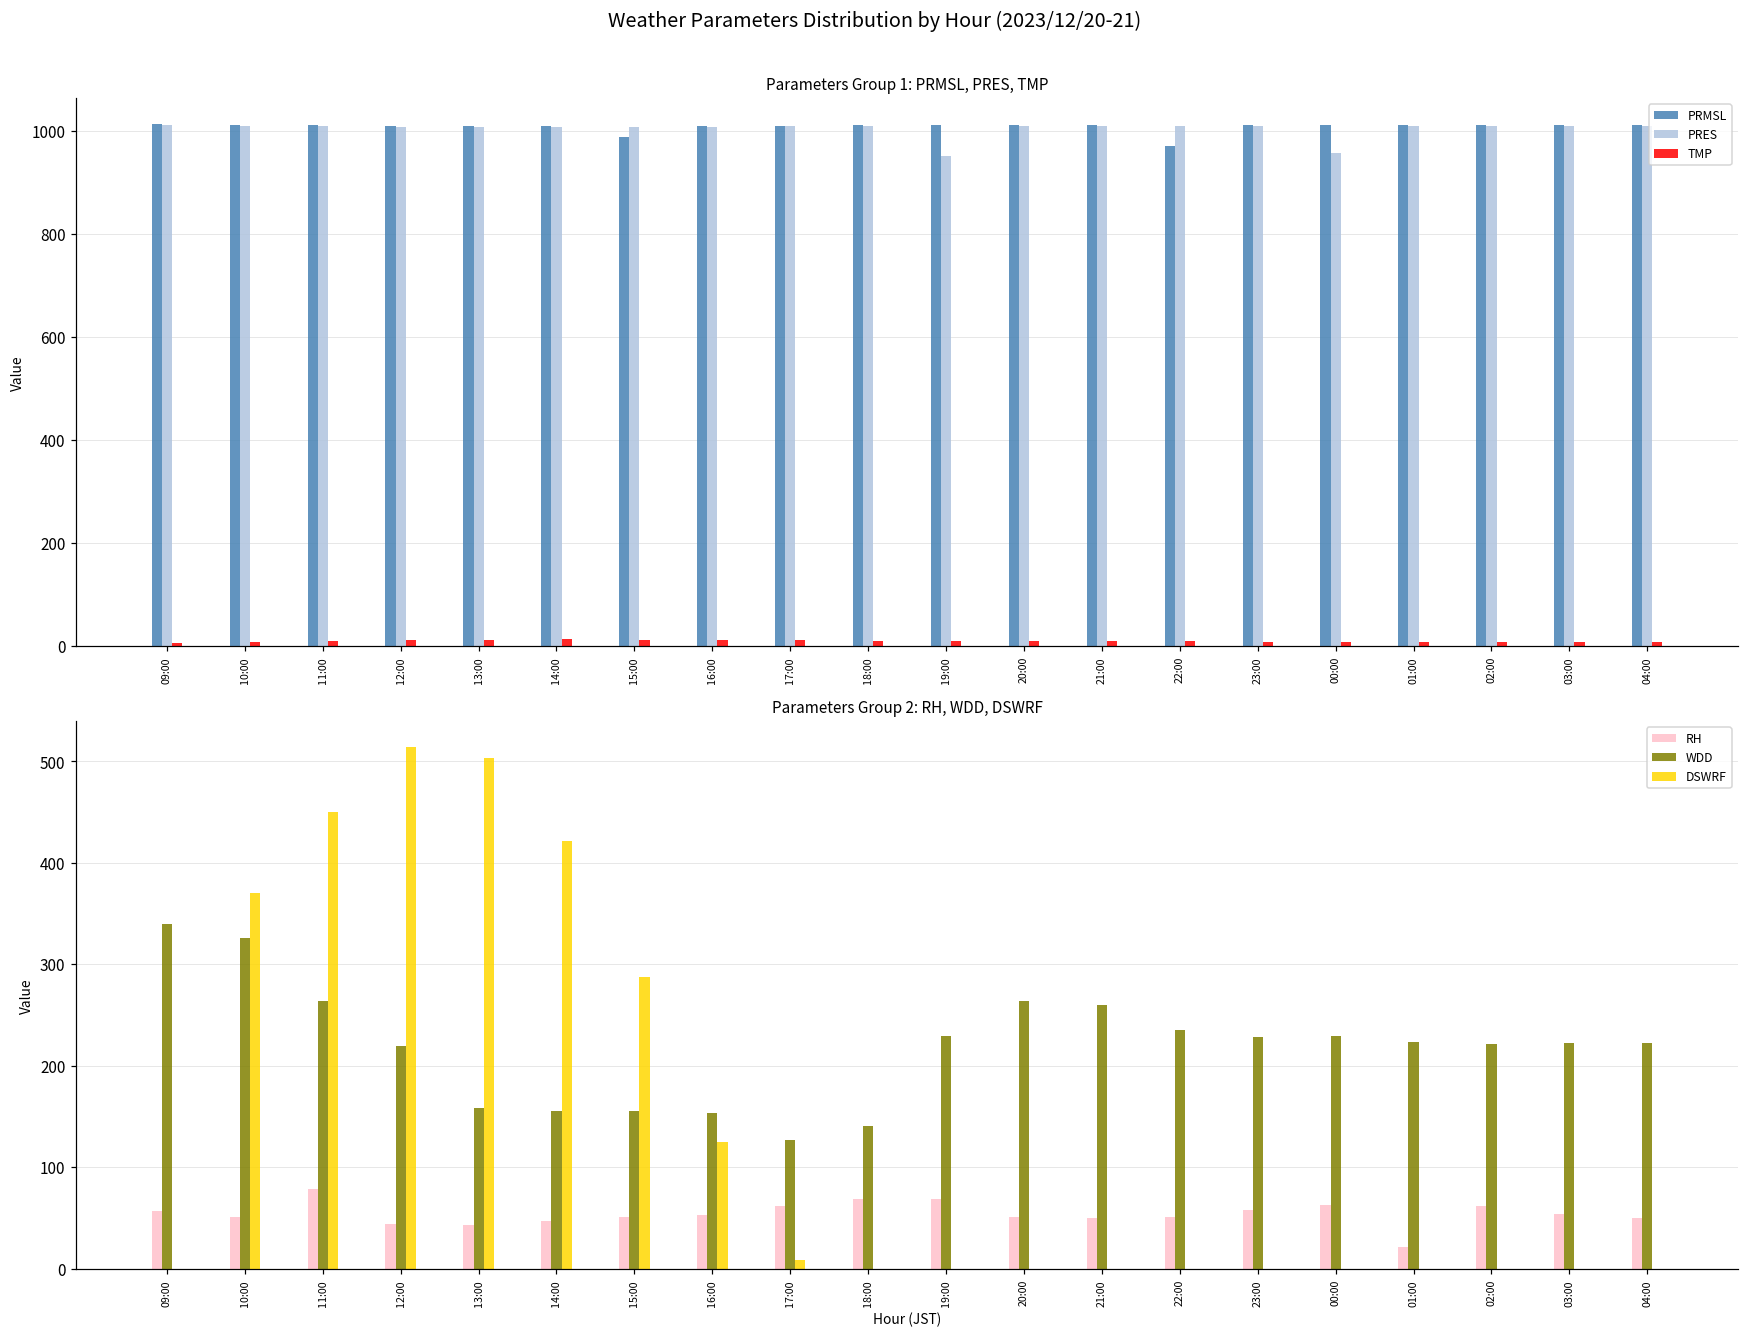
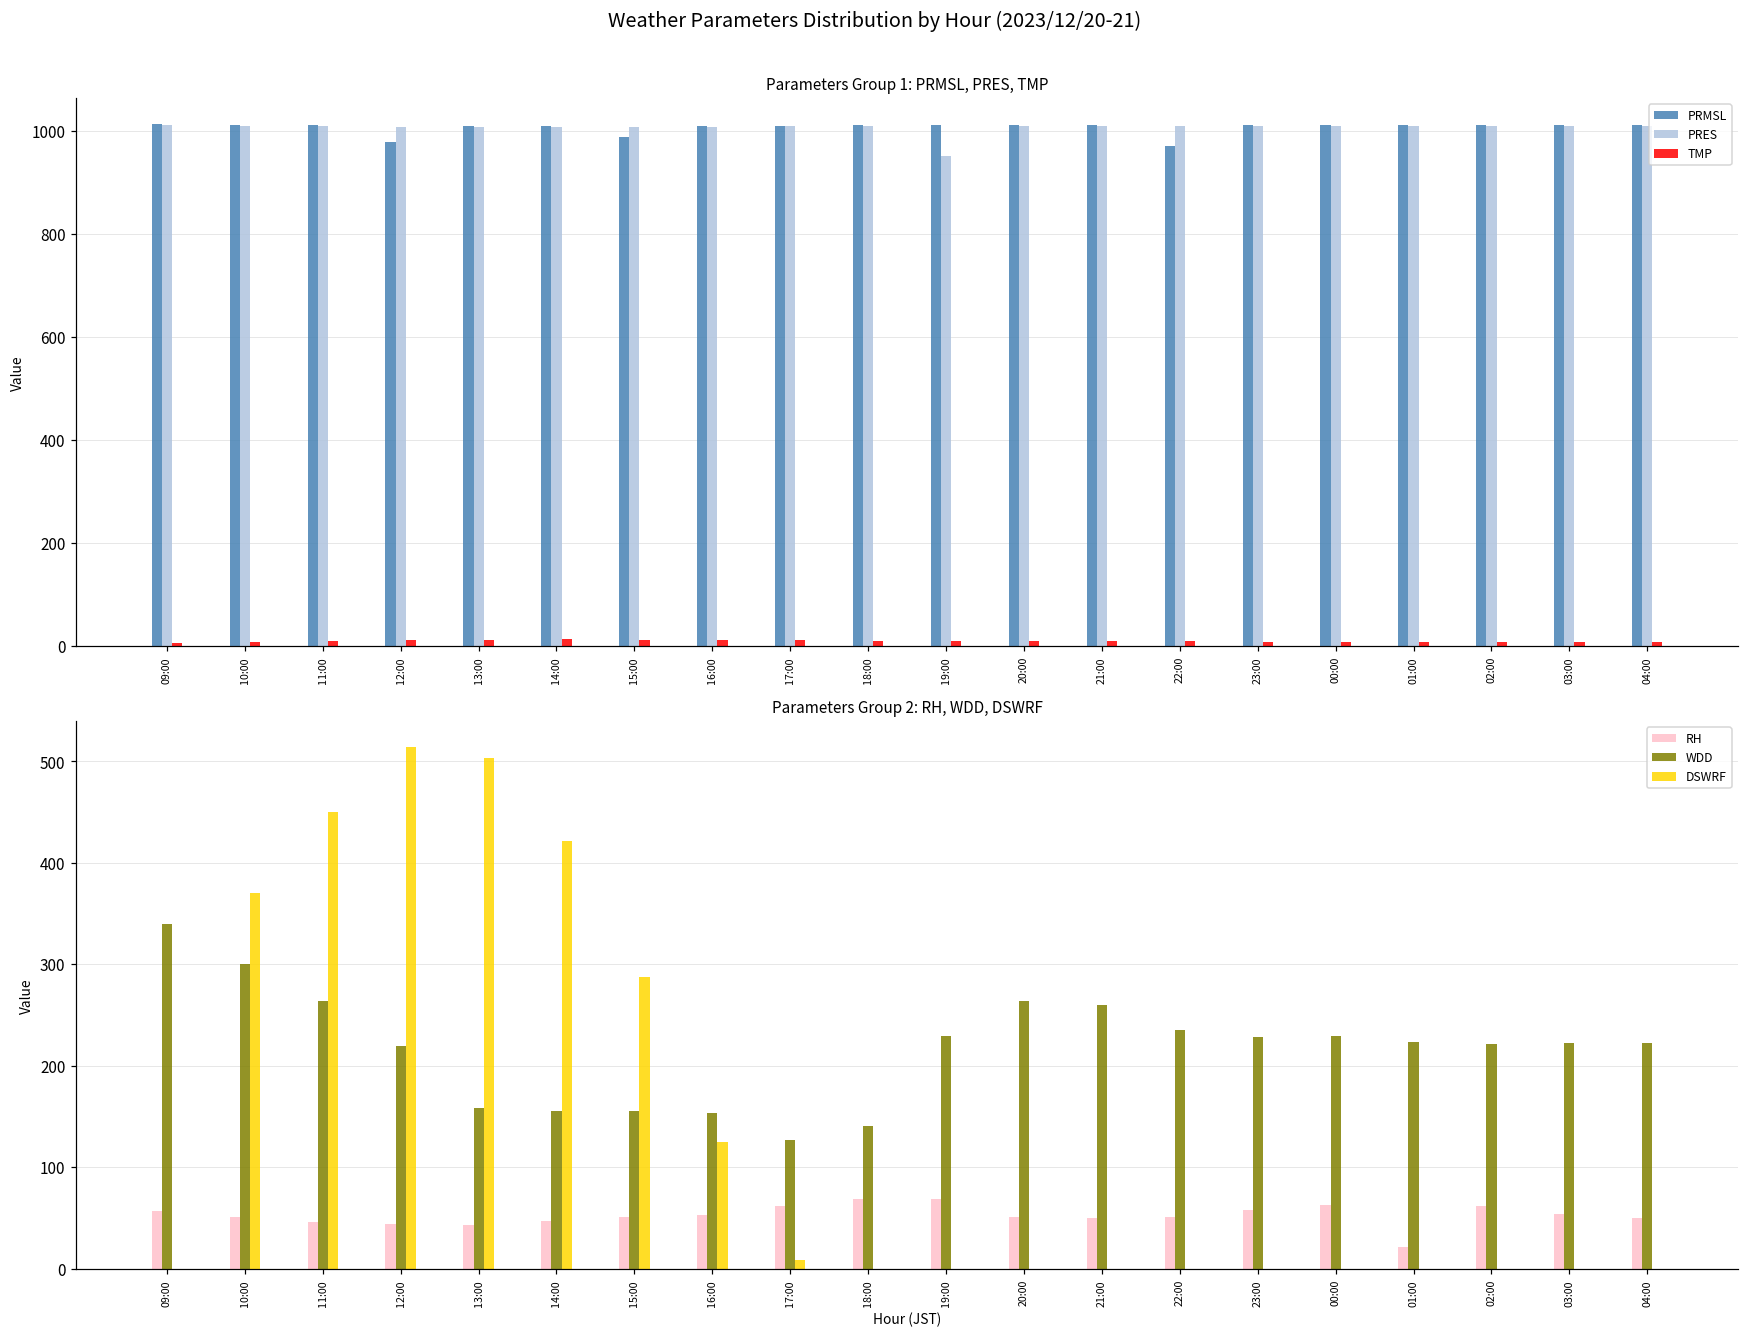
  {
    "Parameters Group 1: PRMSL, PRES, TMP": {
      "PRMSL": {
        "09:00": 1010,
        "10:00": 1010,
        "11:00": 1010,
-       "12:00": 1010,
+       "12:00": 980,
        "13:00": 1010,
        "14:00": 1010,
        "15:00": 990,
        "16:00": 1010,
        "17:00": 1010,
        "18:00": 1010,
        "19:00": 1010,
        "20:00": 1010,
        "21:00": 1010,
        "22:00": 970,
        "23:00": 1010,
        "00:00": 1010,
        "01:00": 1010,
        "02:00": 1010,
        "03:00": 1010,
        "04:00": 1010
      },
      "PRES": {
        "09:00": 1010,
        "10:00": 1010,
        "11:00": 1010,
        "12:00": 1010,
        "13:00": 1010,
        "14:00": 1010,
        "15:00": 1010,
        "16:00": 1010,
        "17:00": 1010,
        "18:00": 1010,
        "19:00": 950,
        "20:00": 1010,
        "21:00": 1010,
        "22:00": 1010,
        "23:00": 1010,
-       "00:00": 960,
+       "00:00": 1010,
        "01:00": 1010,
        "02:00": 1010,
        "03:00": 1010,
        "04:00": 1010
      },
      "TMP": {
        "09:00": 10,
        "10:00": 10,
        "11:00": 10,
        "12:00": 10,
        "13:00": 10,
        "14:00": 10,
        "15:00": 10,
        "16:00": 10,
        "17:00": 10,
        "18:00": 10,
        "19:00": 10,
        "20:00": 10,
        "21:00": 10,
        "22:00": 10,
        "23:00": 10,
        "00:00": 10,
        "01:00": 10,
        "02:00": 10,
        "03:00": 10,
        "04:00": 10
      }
    },
    "Parameters Group 2: RH, WDD, DSWRF": {
      "RH": {
        "09:00": 60,
        "10:00": 50,
-       "11:00": 80,
+       "11:00": 50,
        "12:00": 40,
        "13:00": 40,
        "14:00": 50,
        "15:00": 50,
        "16:00": 50,
        "17:00": 60,
        "18:00": 70,
        "19:00": 70,
        "20:00": 50,
        "21:00": 50,
        "22:00": 50,
        "23:00": 60,
        "00:00": 60,
        "01:00": 20,
        "02:00": 60,
        "03:00": 50,
        "04:00": 50
      },
      "WDD": {
        "09:00": 340,
-       "10:00": 330,
+       "10:00": 300,
        "11:00": 260,
        "12:00": 220,
        "13:00": 160,
        "14:00": 160,
        "15:00": 160,
        "16:00": 150,
        "17:00": 130,
        "18:00": 140,
        "19:00": 230,
        "20:00": 260,
        "21:00": 260,
        "22:00": 240,
        "23:00": 230,
        "00:00": 230,
        "01:00": 220,
        "02:00": 220,
        "03:00": 220,
        "04:00": 220
      },
      "DSWRF": {
        "09:00": 0,
        "10:00": 370,
        "11:00": 450,
        "12:00": 510,
        "13:00": 500,
        "14:00": 420,
        "15:00": 290,
        "16:00": 120,
        "17:00": 10,
        "18:00": 0,
        "19:00": 0,
        "20:00": 0,
        "21:00": 0,
        "22:00": 0,
        "23:00": 0,
        "00:00": 0,
        "01:00": 0,
        "02:00": 0,
        "03:00": 0,
        "04:00": 0
      }
    }
  }
